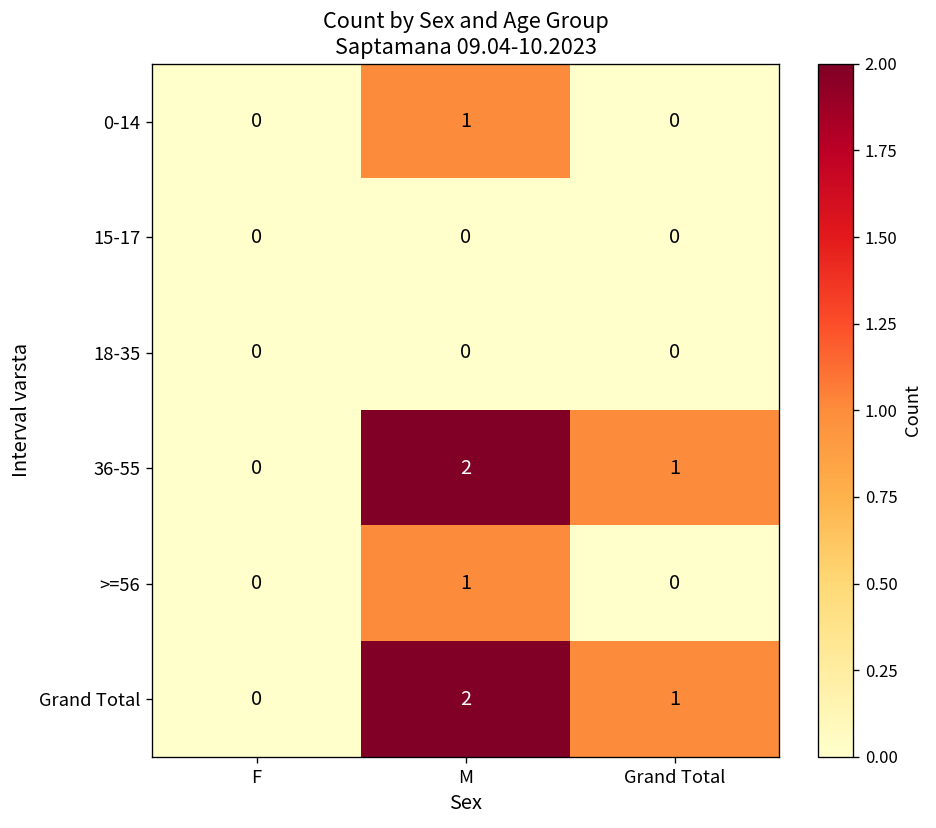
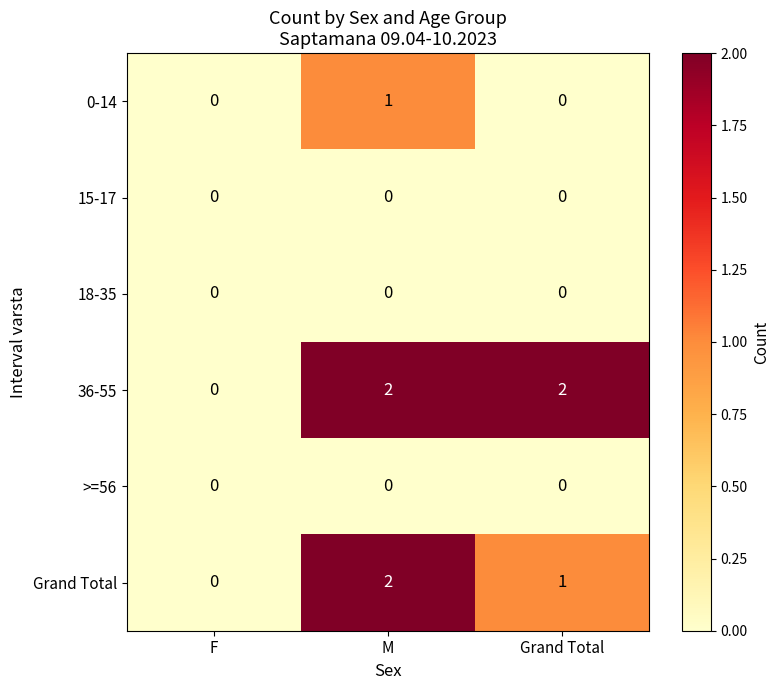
  {
    "0-14": {
      "F": 0,
      "M": 1,
      "Grand Total": 0
    },
    "15-17": {
      "F": 0,
      "M": 0,
      "Grand Total": 0
    },
    "18-35": {
      "F": 0,
      "M": 0,
      "Grand Total": 0
    },
    "36-55": {
      "F": 0,
      "M": 2,
-     "Grand Total": 1
+     "Grand Total": 2
    },
    ">=56": {
      "F": 0,
-     "M": 1,
+     "M": 0,
      "Grand Total": 0
    },
    "Grand Total": {
      "F": 0,
      "M": 2,
      "Grand Total": 1
    }
  }
